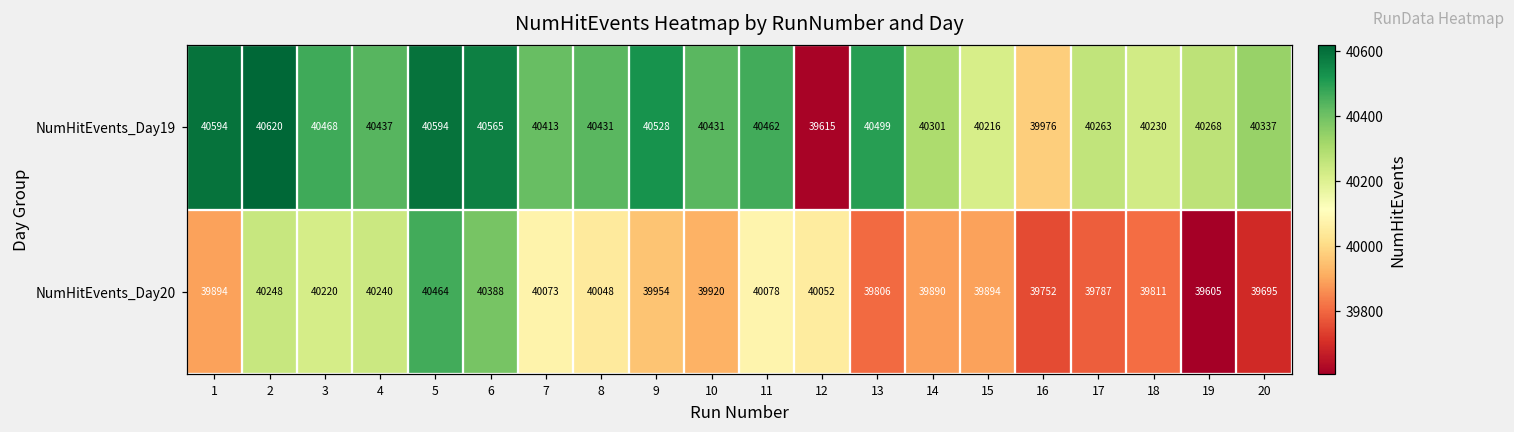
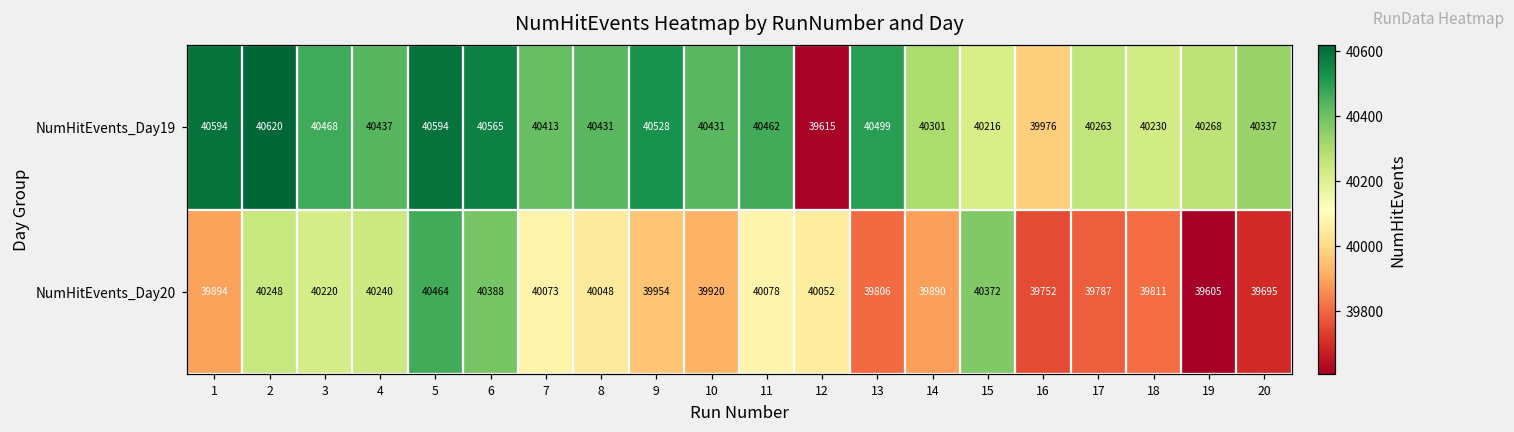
  {
    "NumHitEvents_Day19": {
      "1": 40594,
      "2": 40620,
      "3": 40468,
      "4": 40437,
      "5": 40594,
      "6": 40565,
      "7": 40413,
      "8": 40431,
      "9": 40528,
      "10": 40431,
      "11": 40462,
      "12": 39615,
      "13": 40499,
      "14": 40301,
      "15": 40216,
      "16": 39976,
      "17": 40263,
      "18": 40230,
      "19": 40268,
      "20": 40337
    },
    "NumHitEvents_Day20": {
      "1": 39894,
      "2": 40248,
      "3": 40220,
      "4": 40240,
      "5": 40464,
      "6": 40388,
      "7": 40073,
      "8": 40048,
      "9": 39954,
      "10": 39920,
      "11": 40078,
      "12": 40052,
      "13": 39806,
      "14": 39890,
-     "15": 39894,
+     "15": 40372,
      "16": 39752,
      "17": 39787,
      "18": 39811,
      "19": 39605,
      "20": 39695
    }
  }
